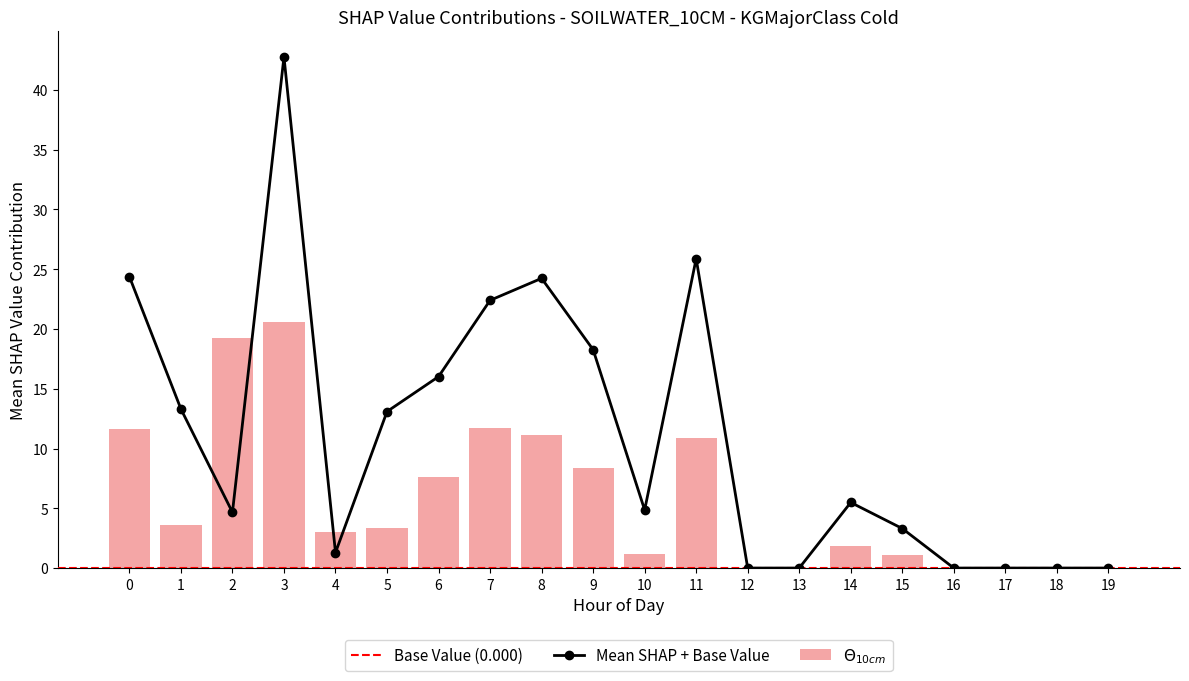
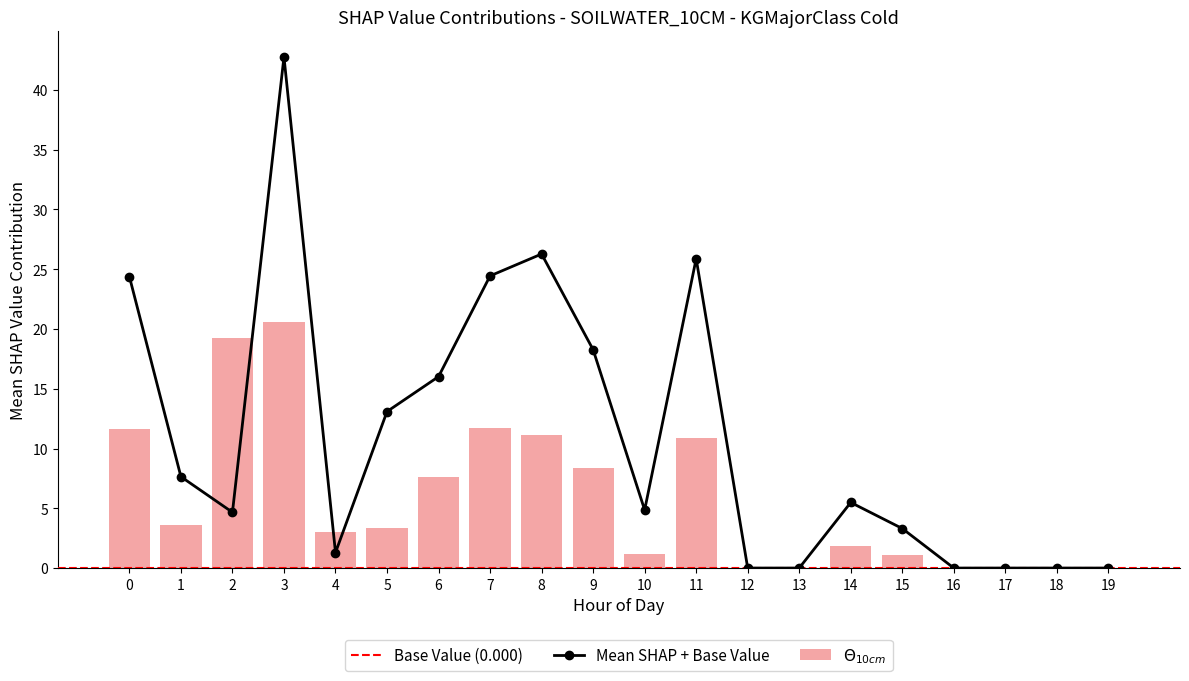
  {
    "Mean SHAP + Base Value": {
      "0": 24.4,
-     "1": 13.3,
+     "1": 7.6,
      "2": 4.7,
      "3": 42.8,
      "4": 1.3,
      "5": 13.1,
      "6": 16.0,
-     "7": 22.4,
-     "8": 24.2,
+     "7": 24.4,
+     "8": 26.3,
      "9": 18.3,
      "10": 4.9,
      "11": 25.9,
      "12": 0.0,
      "13": 0.0,
      "14": 5.5,
      "15": 3.3,
      "16": 0.0,
      "17": 0.0,
      "18": 0.0,
      "19": 0.0
    }
  }
